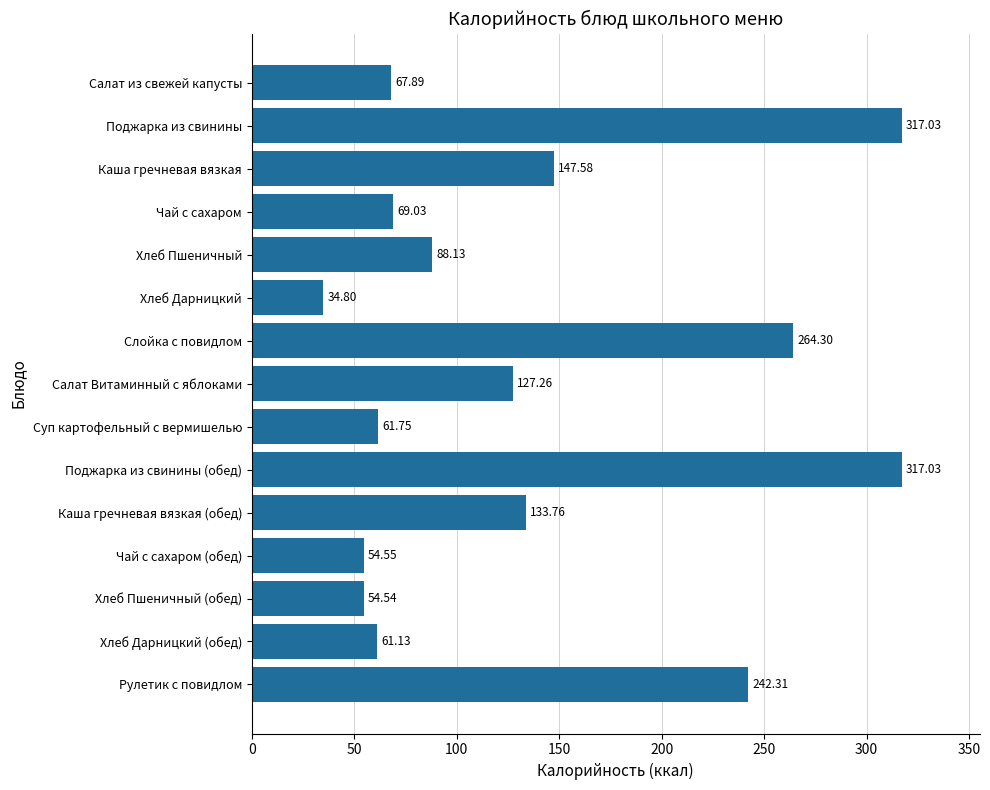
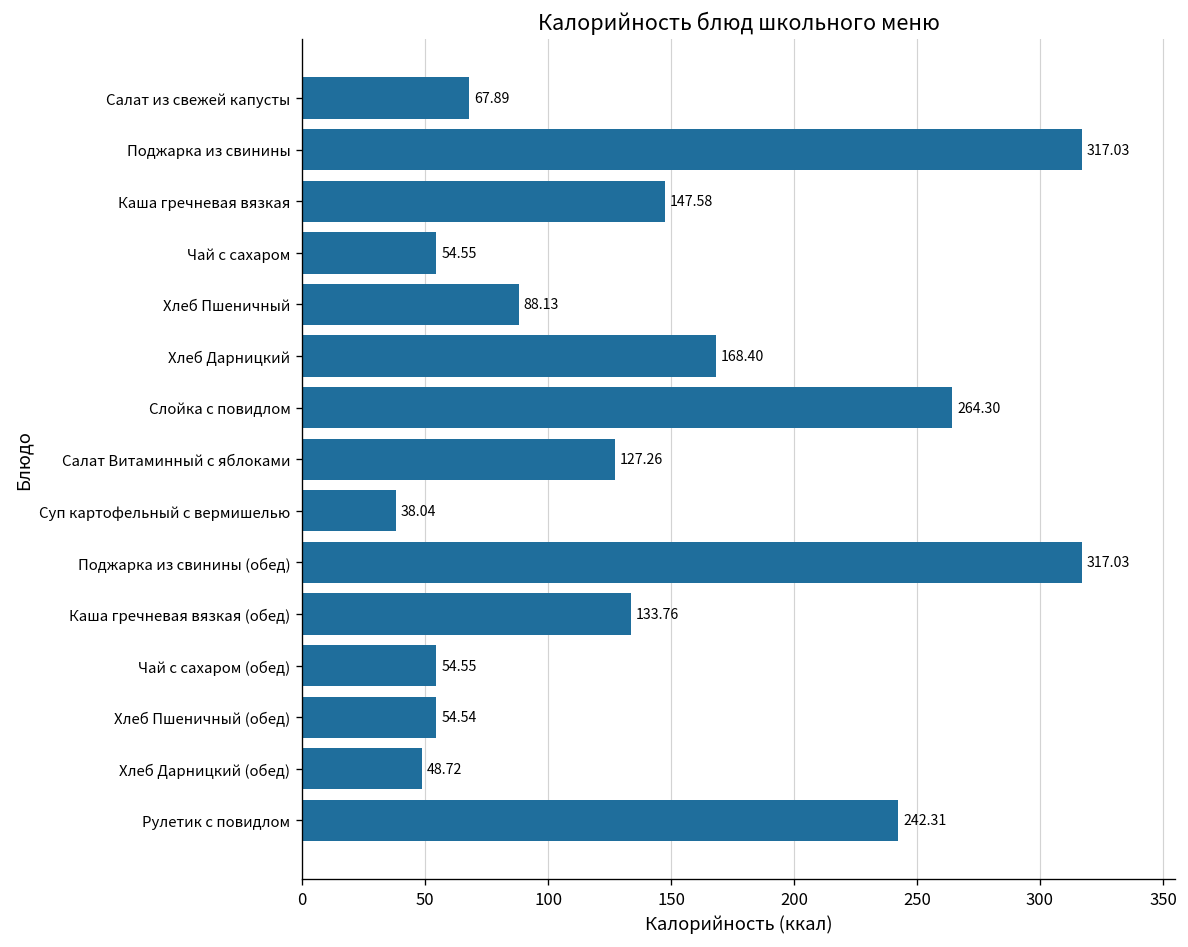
  {
    "Салат из свежей капусты": 67.89,
    "Поджарка из свинины": 317.03,
    "Каша гречневая вязкая": 147.58,
-   "Чай с сахаром": 69.03,
+   "Чай с сахаром": 54.55,
    "Хлеб Пшеничный": 88.13,
-   "Хлеб Дарницкий": 34.80,
+   "Хлеб Дарницкий": 168.40,
    "Слойка с повидлом": 264.30,
    "Салат Витаминный с яблоками": 127.26,
-   "Суп картофельный с вермишелью": 61.75,
+   "Суп картофельный с вермишелью": 38.04,
    "Поджарка из свинины (обед)": 317.03,
    "Каша гречневая вязкая (обед)": 133.76,
    "Чай с сахаром (обед)": 54.55,
    "Хлеб Пшеничный (обед)": 54.54,
-   "Хлеб Дарницкий (обед)": 61.13,
+   "Хлеб Дарницкий (обед)": 48.72,
    "Рулетик с повидлом": 242.31
  }
